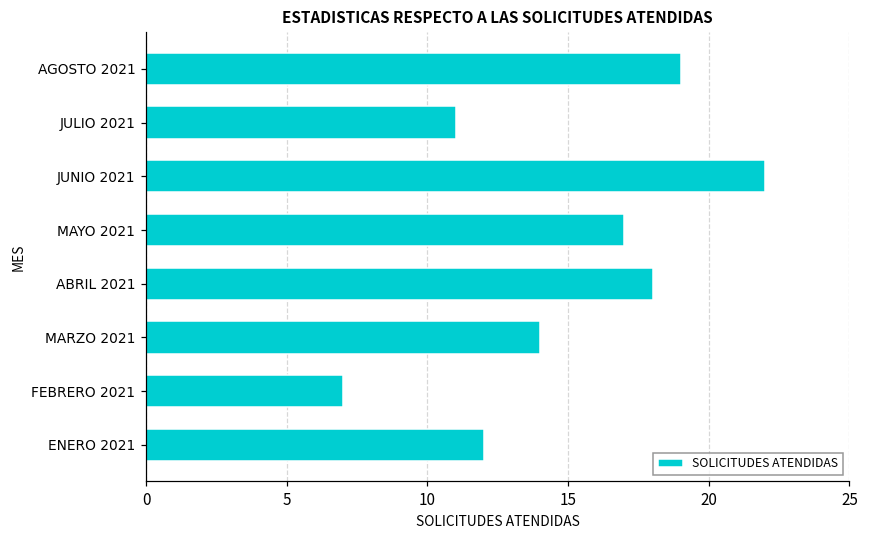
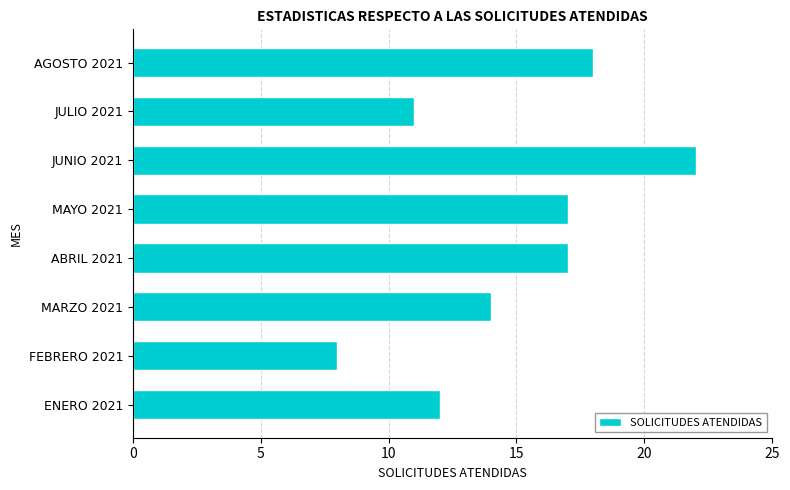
  {
-   "AGOSTO 2021": 19,
+   "AGOSTO 2021": 18,
    "JULIO 2021": 11,
    "JUNIO 2021": 22,
    "MAYO 2021": 17,
-   "ABRIL 2021": 18,
+   "ABRIL 2021": 17,
    "MARZO 2021": 14,
-   "FEBRERO 2021": 7,
+   "FEBRERO 2021": 8,
    "ENERO 2021": 12
  }
